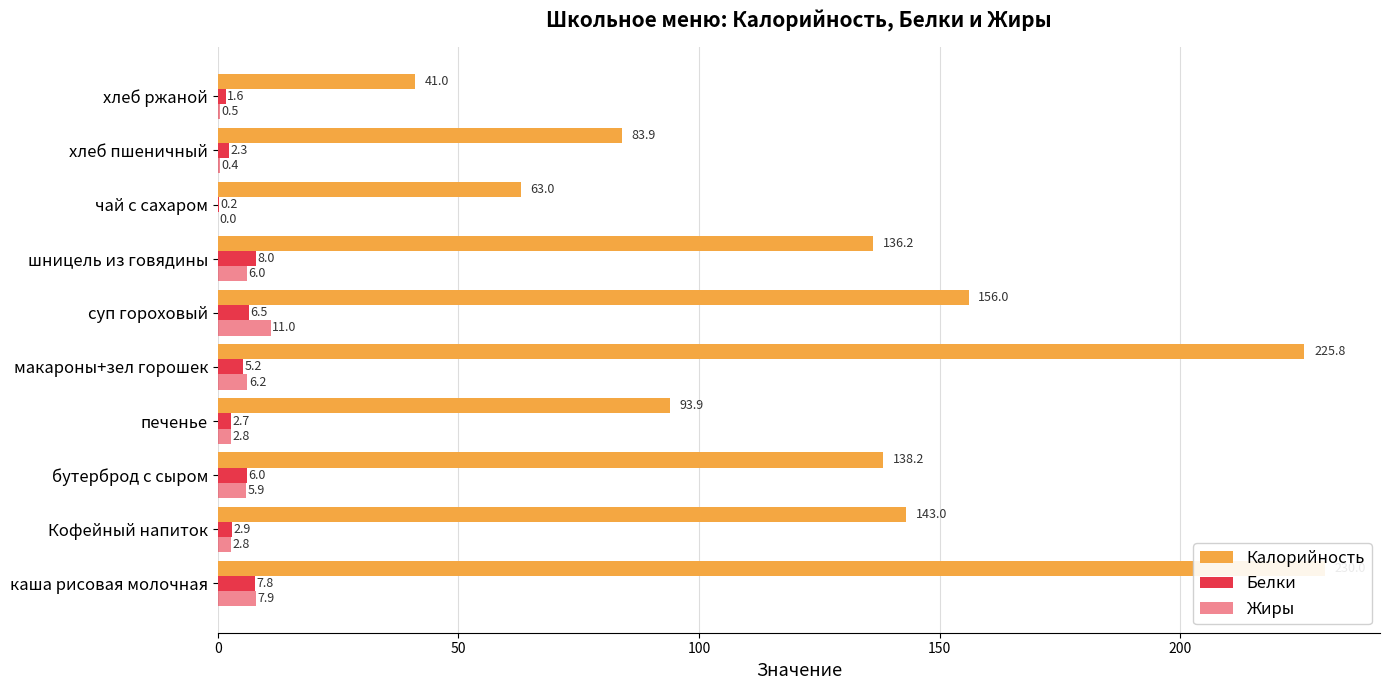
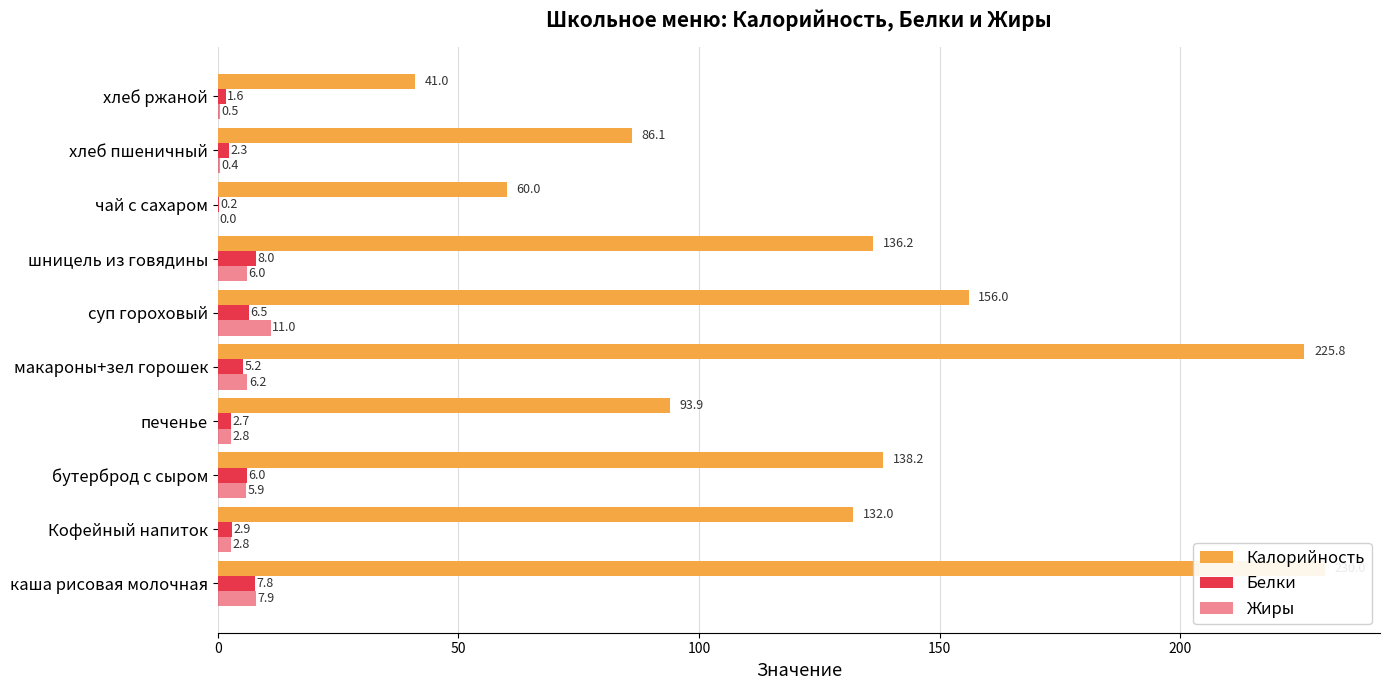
  {
    "Калорийность": {
      "хлеб ржаной": 41.0,
-     "хлеб пшеничный": 83.9,
-     "чай с сахаром": 63.0,
+     "хлеб пшеничный": 86.1,
+     "чай с сахаром": 60.0,
      "шницель из говядины": 136.2,
      "суп гороховый": 156.0,
      "макароны+зел горошек": 225.8,
      "печенье": 93.9,
      "бутерброд с сыром": 138.2,
-     "Кофейный напиток": 143.0
+     "Кофейный напиток": 132.0
    }
  }
